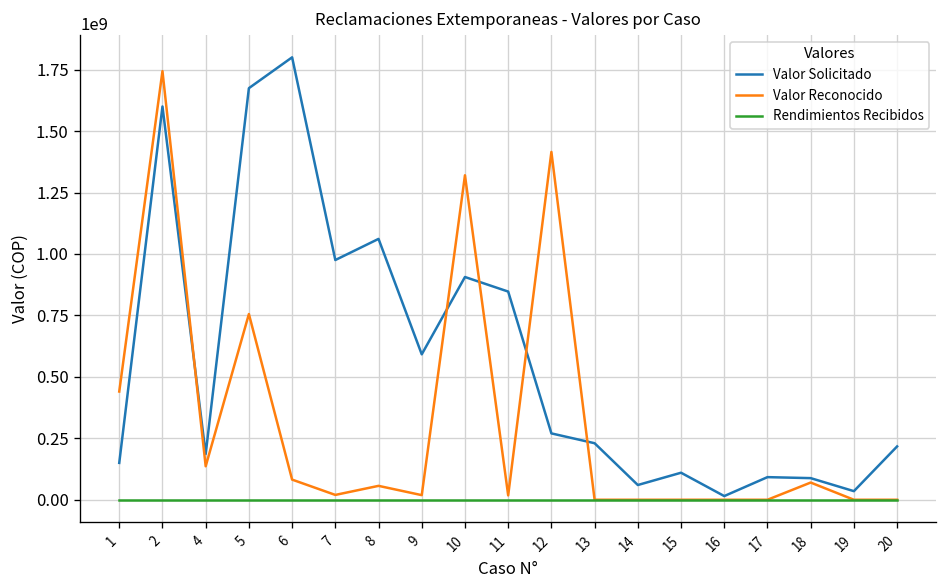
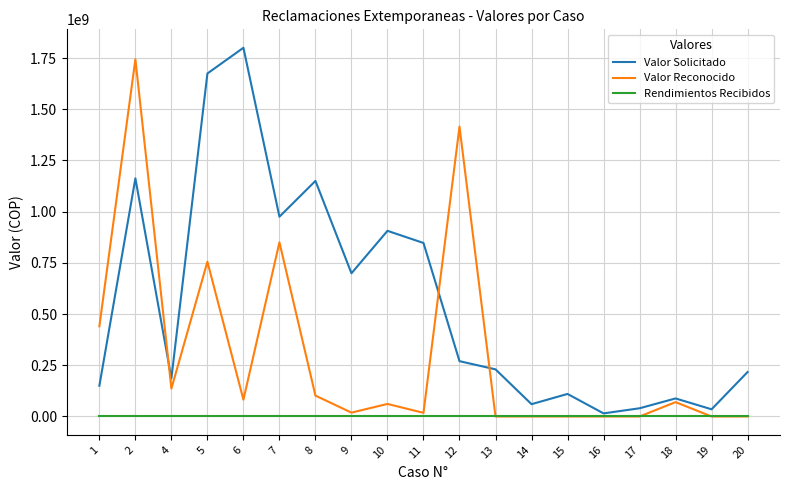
  {
    "Valor Solicitado": {
      "1": 150000000,
-     "2": 1600000000,
+     "2": 1160000000,
      "4": 190000000,
      "5": 1670000000,
      "6": 1800000000,
      "7": 980000000,
-     "8": 1060000000,
-     "9": 590000000,
+     "8": 1150000000,
+     "9": 700000000,
      "10": 910000000,
      "11": 850000000,
      "12": 270000000,
      "13": 230000000,
      "14": 60000000,
      "15": 110000000,
      "16": 20000000,
-     "17": 90000000,
+     "17": 40000000,
      "18": 90000000,
      "19": 40000000,
      "20": 220000000
    },
    "Valor Reconocido": {
      "1": 440000000,
      "2": 1740000000,
      "4": 140000000,
      "5": 760000000,
      "6": 80000000,
-     "7": 20000000,
-     "8": 60000000,
+     "7": 850000000,
+     "8": 100000000,
      "9": 20000000,
-     "10": 1320000000,
+     "10": 60000000,
      "11": 20000000,
      "12": 1420000000,
      "18": 70000000
    },
    "Rendimientos Recibidos": {
      "1": 0,
      "2": 0,
      "4": 0,
      "5": 0,
      "6": 0,
      "7": 0,
      "8": 0,
      "9": 0,
      "10": 0,
      "11": 0,
      "12": 0,
      "18": 0
    }
  }
